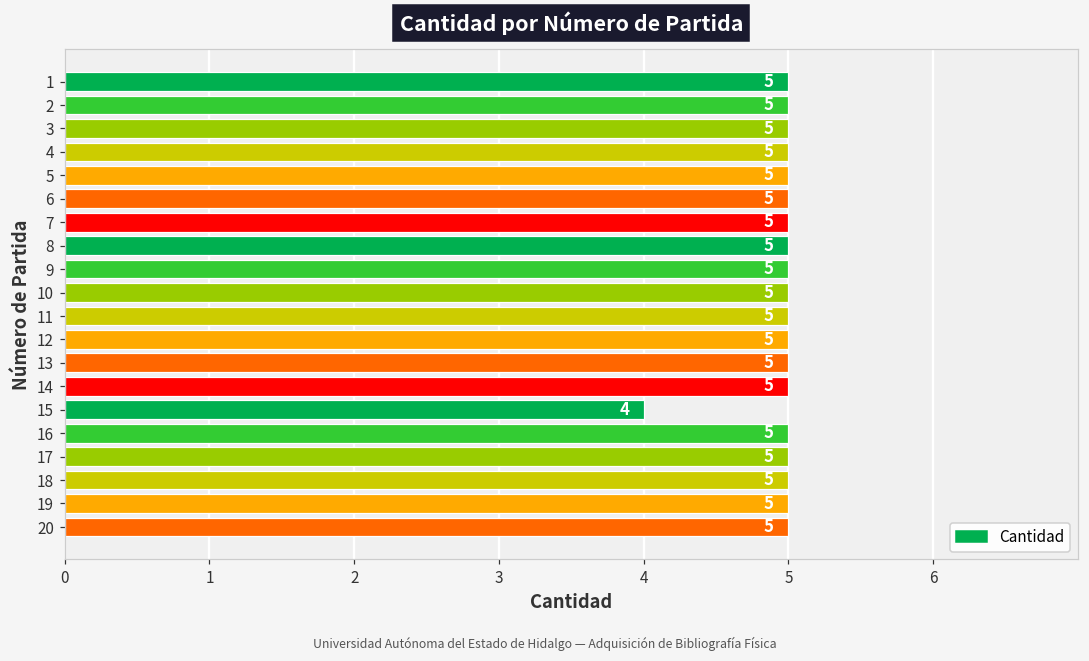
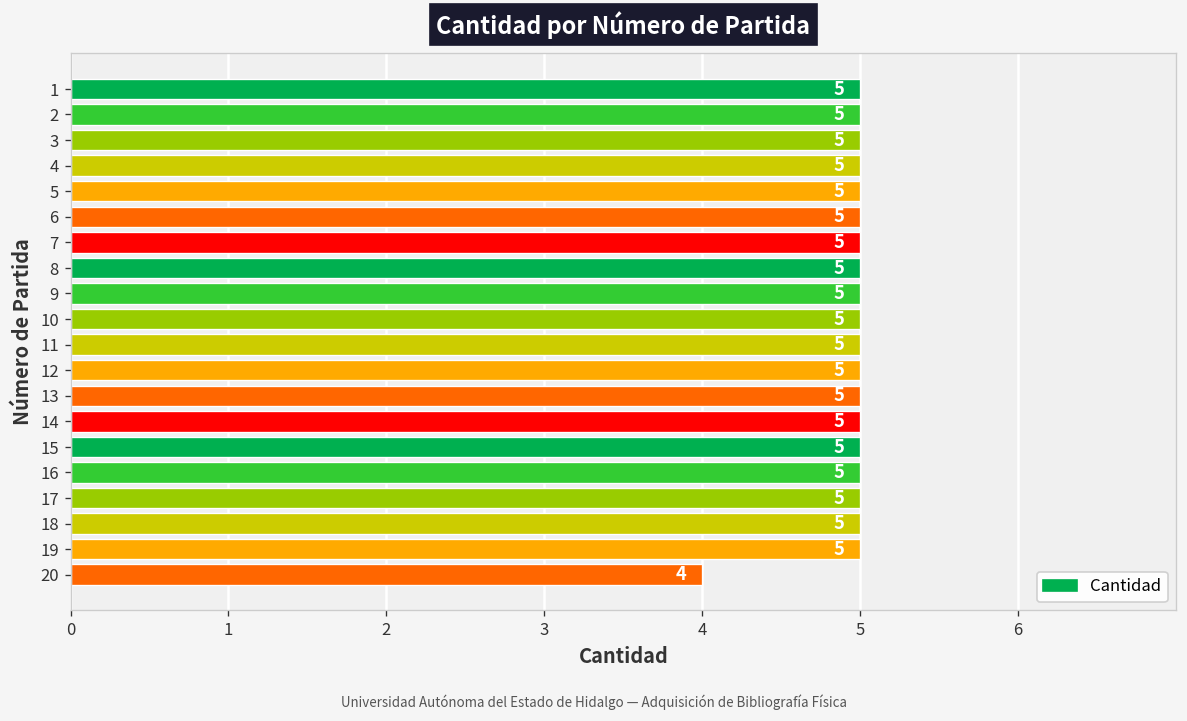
  {
    "1": 5,
    "2": 5,
    "3": 5,
    "4": 5,
    "5": 5,
    "6": 5,
    "7": 5,
    "8": 5,
    "9": 5,
    "10": 5,
    "11": 5,
    "12": 5,
    "13": 5,
    "14": 5,
-   "15": 4,
+   "15": 5,
    "16": 5,
    "17": 5,
    "18": 5,
    "19": 5,
-   "20": 5
+   "20": 4
  }
